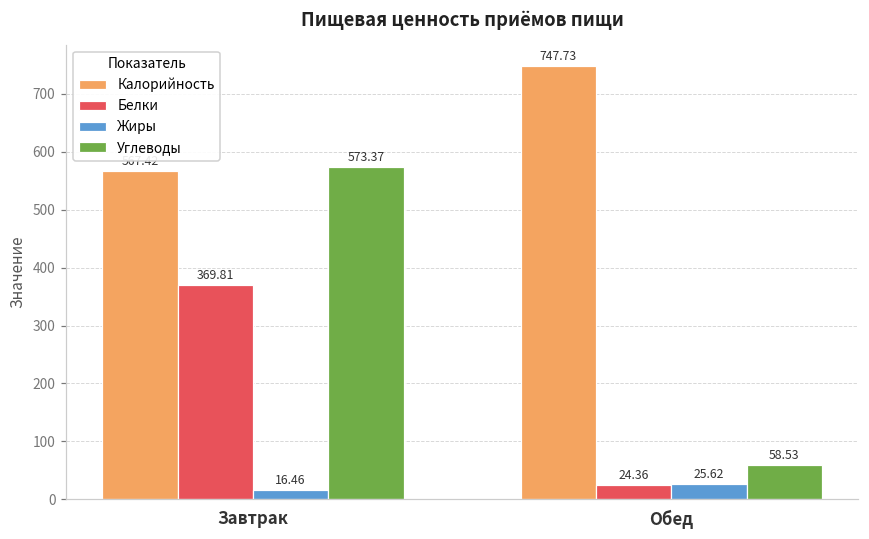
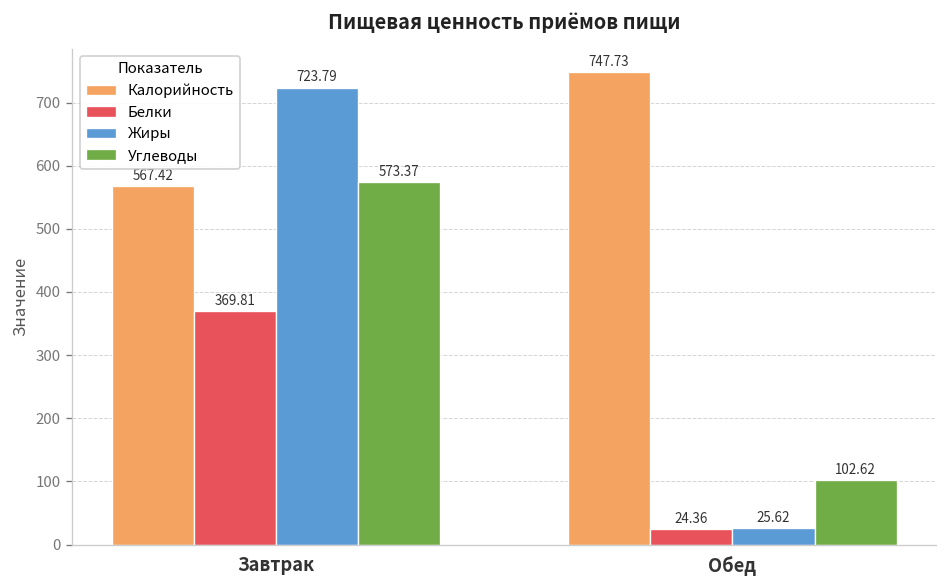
  {
    "Калорийность": {
      "Обед": 747.73
    },
    "Белки": {
      "Завтрак": 369.81,
      "Обед": 24.36
    },
    "Жиры": {
-     "Завтрак": 16.46,
+     "Завтрак": 723.79,
      "Обед": 25.62
    },
    "Углеводы": {
      "Завтрак": 573.37,
-     "Обед": 58.53
+     "Обед": 102.62
    }
  }
